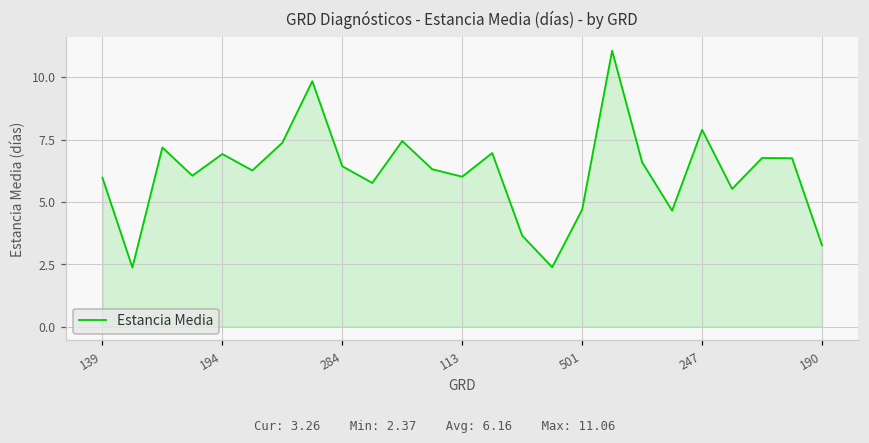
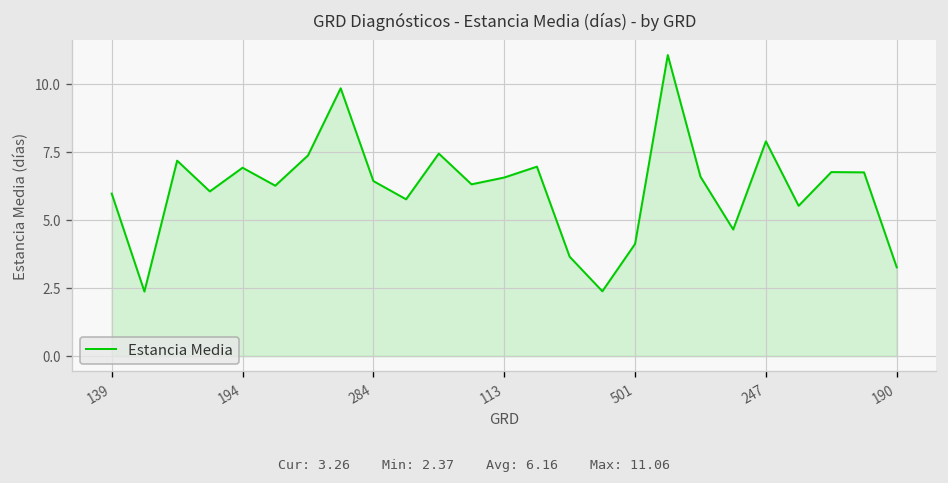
  {
    "139": 6.0,
    "194": 6.9,
    "284": 6.4,
-   "113": 6.0,
-   "501": 4.7,
+   "113": 6.6,
+   "501": 4.1,
    "247": 7.9,
    "190": 3.3
  }
